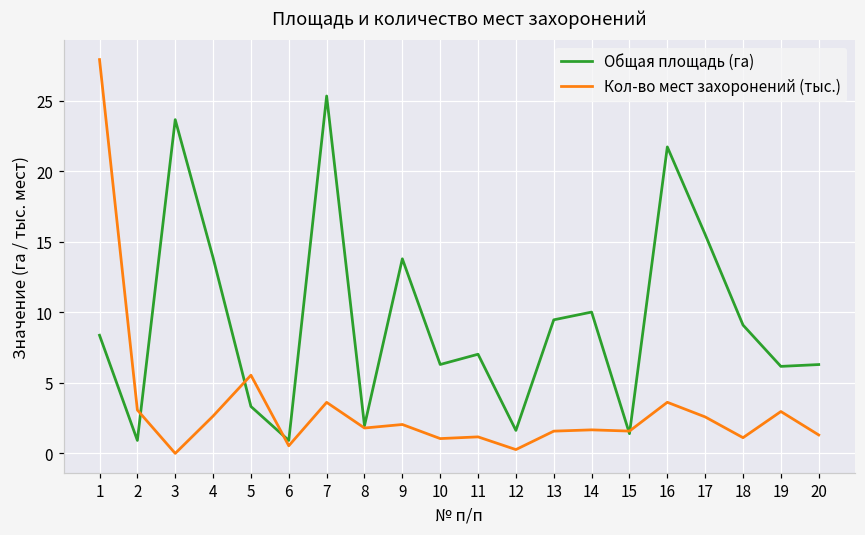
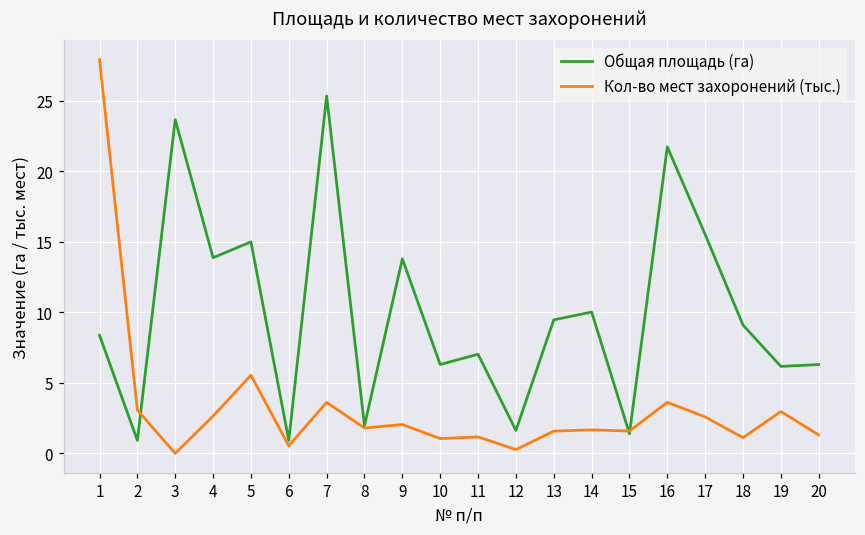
  {
    "Общая площадь (га)": {
      "1": 8.4,
      "2": 0.9,
      "3": 23.7,
      "4": 13.9,
-     "5": 3.3,
+     "5": 15.0,
      "6": 0.9,
      "7": 25.3,
      "9": 13.8,
      "10": 6.3,
      "11": 7.0,
      "12": 1.6,
      "13": 9.5,
      "14": 10.0,
      "16": 21.7,
      "17": 15.5,
      "18": 9.1,
      "19": 6.2,
      "20": 6.3
    },
    "Кол-во мест захоронений (тыс.)": {
      "1": 27.9,
      "2": 3.1,
      "3": 0.0,
      "4": 2.6,
      "5": 5.5,
      "6": 0.5,
      "7": 3.6,
      "9": 2.1,
      "10": 1.1,
      "11": 1.2,
      "12": 0.3,
      "13": 1.6,
      "14": 1.7,
      "16": 3.6,
      "17": 2.6,
      "18": 1.1,
      "19": 3.0,
      "20": 1.3
    }
  }
